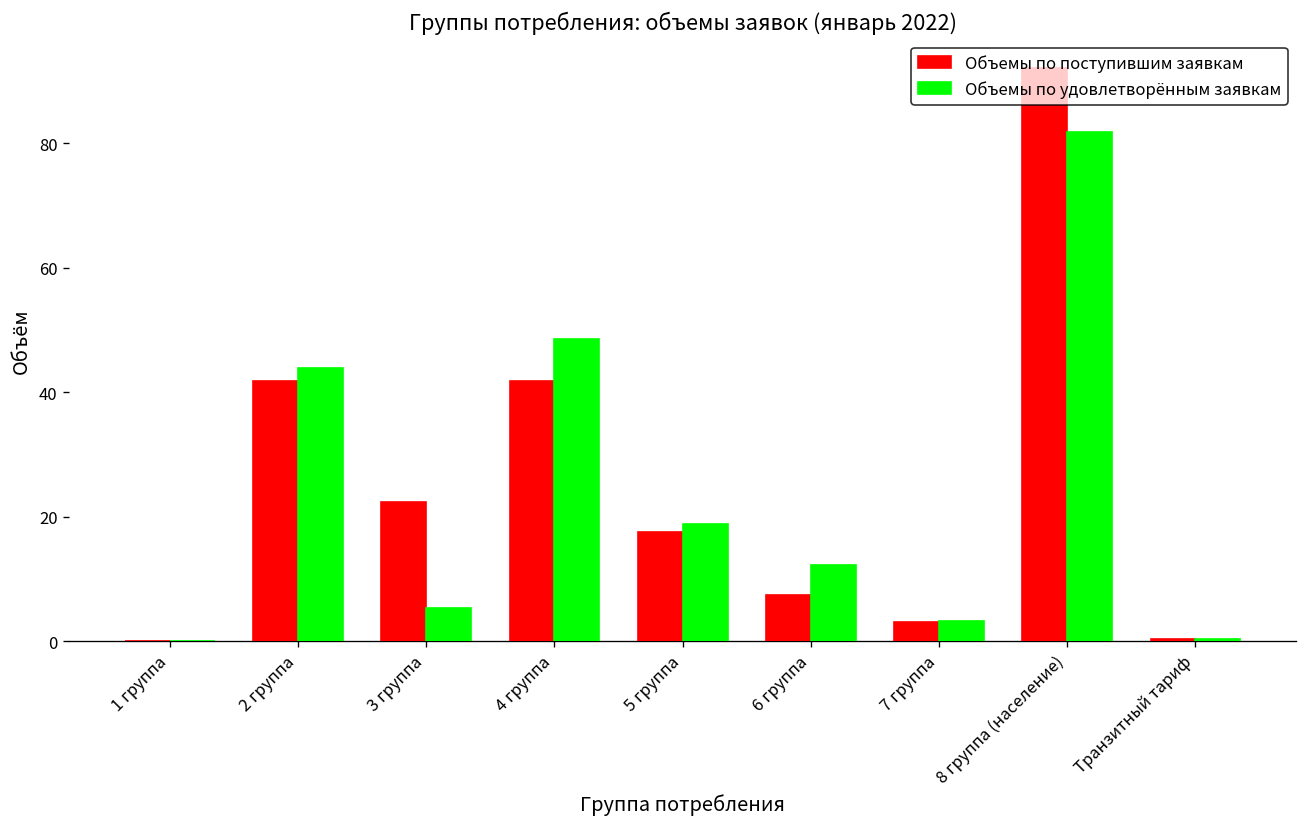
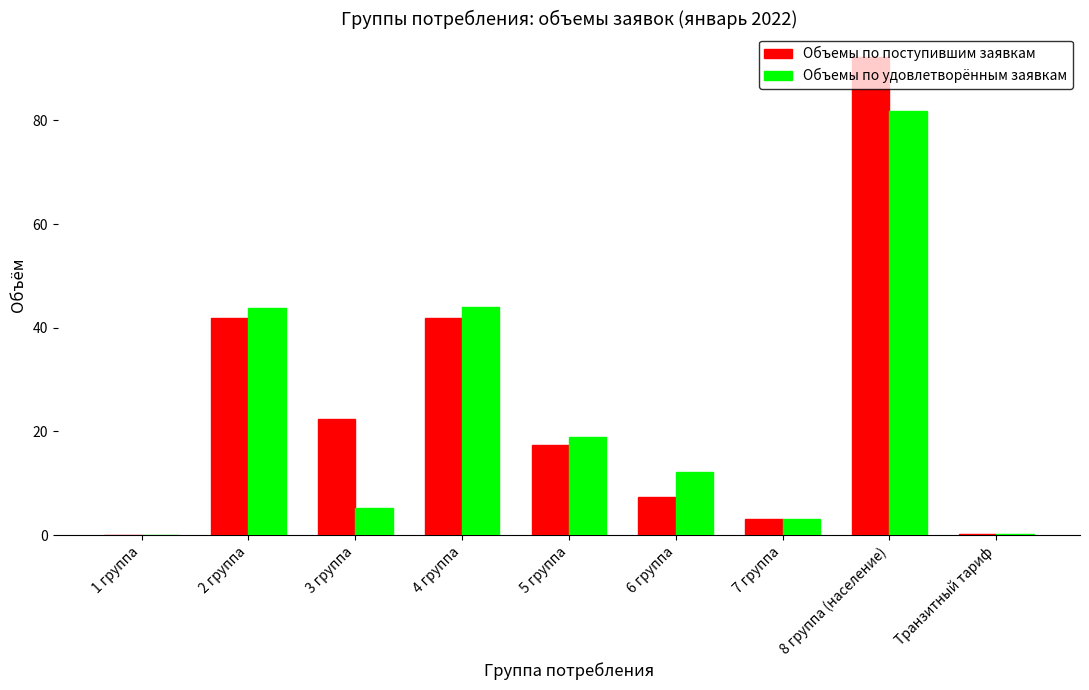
  {
    "Объемы по поступившим заявкам": {
      "1 группа": 0,
      "2 группа": 42,
      "3 группа": 22,
      "4 группа": 42,
      "5 группа": 17,
      "6 группа": 7,
      "7 группа": 3
    },
    "Объемы по удовлетворённым заявкам": {
      "1 группа": 0,
      "2 группа": 44,
      "3 группа": 5,
-     "4 группа": 49,
+     "4 группа": 44,
      "5 группа": 19,
      "6 группа": 12,
      "7 группа": 3,
      "8 группа (население)": 82
    }
  }
